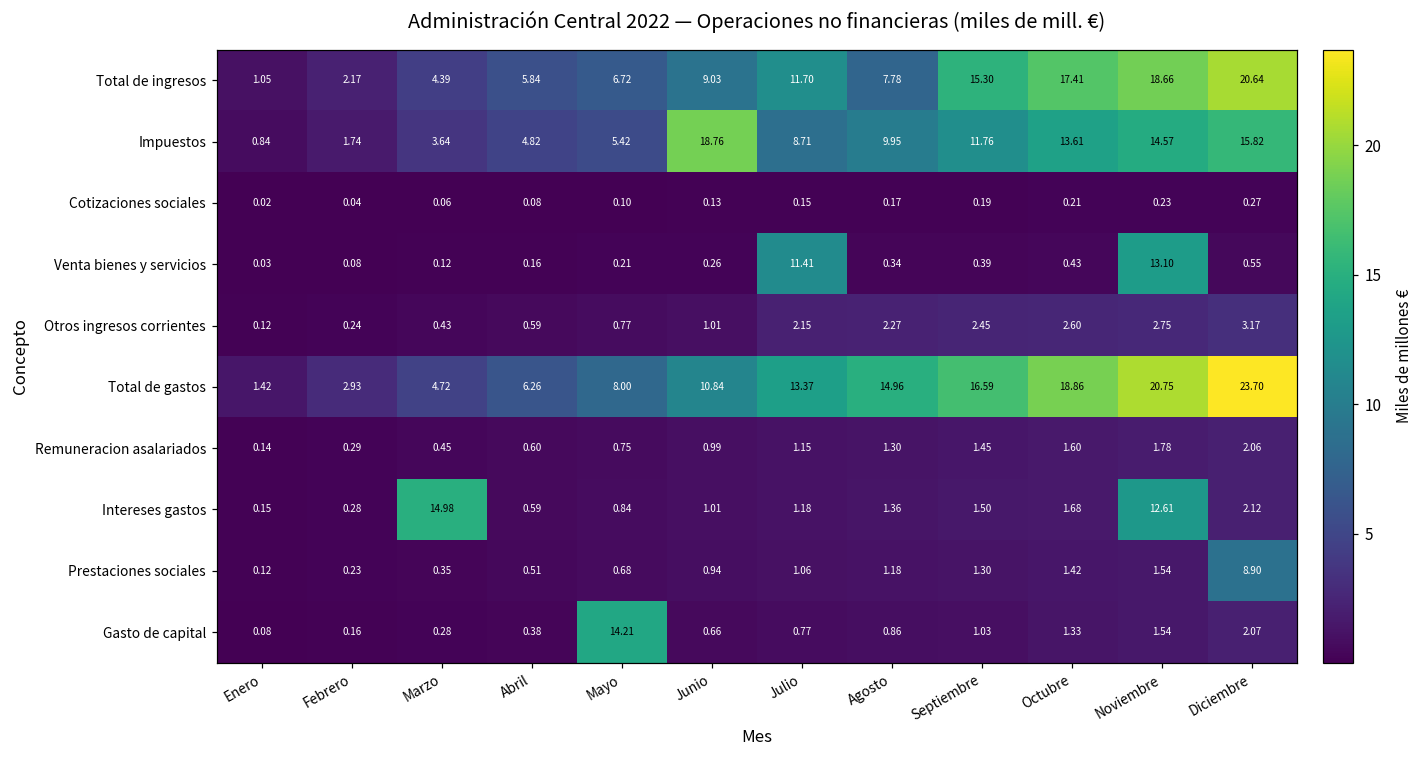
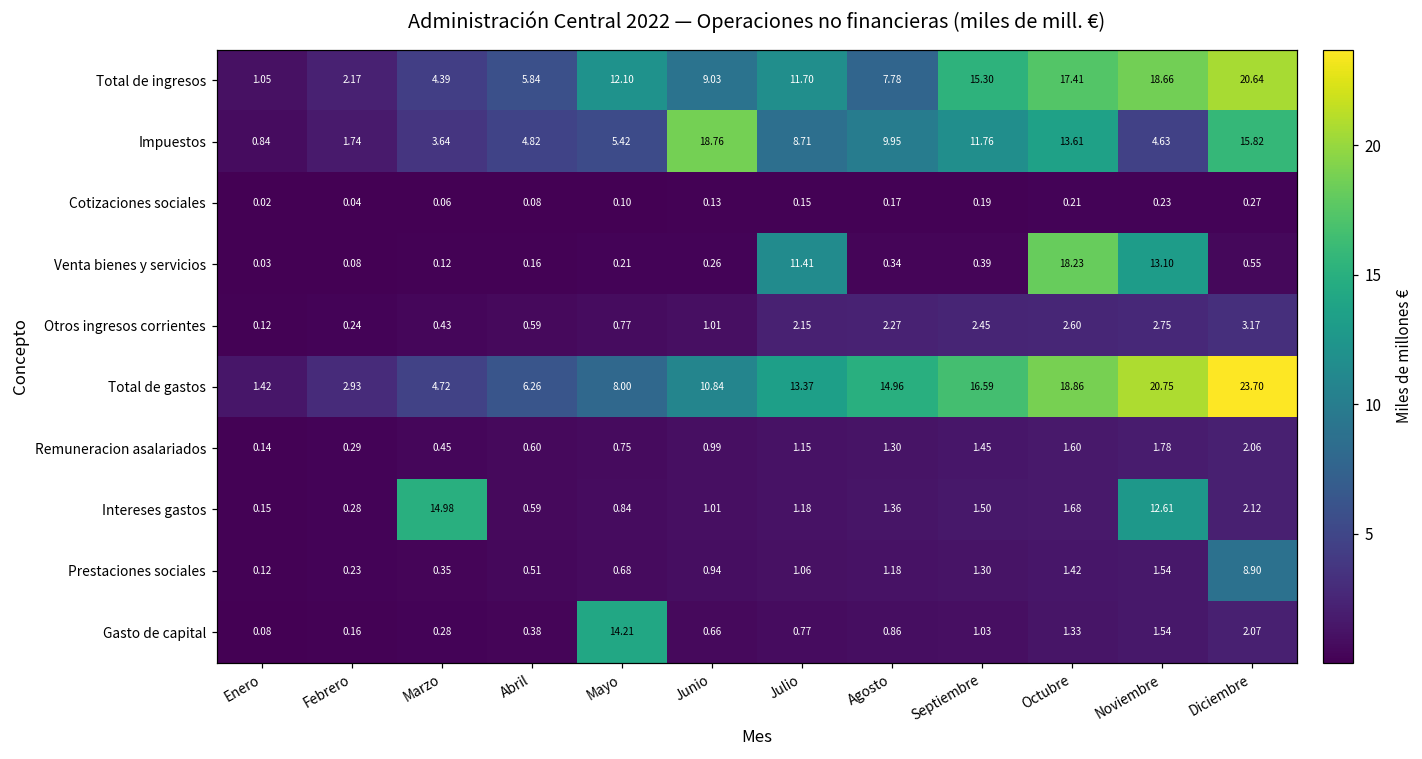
  {
    "Total de ingresos": {
      "Enero": 1.05,
      "Febrero": 2.17,
      "Marzo": 4.39,
      "Abril": 5.84,
-     "Mayo": 6.72,
+     "Mayo": 12.10,
      "Junio": 9.03,
      "Julio": 11.70,
      "Agosto": 7.78,
      "Septiembre": 15.30,
      "Octubre": 17.41,
      "Noviembre": 18.66,
      "Diciembre": 20.64
    },
    "Impuestos": {
      "Enero": 0.84,
      "Febrero": 1.74,
      "Marzo": 3.64,
      "Abril": 4.82,
      "Mayo": 5.42,
      "Junio": 18.76,
      "Julio": 8.71,
      "Agosto": 9.95,
      "Septiembre": 11.76,
      "Octubre": 13.61,
-     "Noviembre": 14.57,
+     "Noviembre": 4.63,
      "Diciembre": 15.82
    },
    "Cotizaciones sociales": {
      "Enero": 0.02,
      "Febrero": 0.04,
      "Marzo": 0.06,
      "Abril": 0.08,
      "Mayo": 0.10,
      "Junio": 0.13,
      "Julio": 0.15,
      "Agosto": 0.17,
      "Septiembre": 0.19,
      "Octubre": 0.21,
      "Noviembre": 0.23,
      "Diciembre": 0.27
    },
    "Venta bienes y servicios": {
      "Enero": 0.03,
      "Febrero": 0.08,
      "Marzo": 0.12,
      "Abril": 0.16,
      "Mayo": 0.21,
      "Junio": 0.26,
      "Julio": 11.41,
      "Agosto": 0.34,
      "Septiembre": 0.39,
-     "Octubre": 0.43,
+     "Octubre": 18.23,
      "Noviembre": 13.10,
      "Diciembre": 0.55
    },
    "Otros ingresos corrientes": {
      "Enero": 0.12,
      "Febrero": 0.24,
      "Marzo": 0.43,
      "Abril": 0.59,
      "Mayo": 0.77,
      "Junio": 1.01,
      "Julio": 2.15,
      "Agosto": 2.27,
      "Septiembre": 2.45,
      "Octubre": 2.60,
      "Noviembre": 2.75,
      "Diciembre": 3.17
    },
    "Total de gastos": {
      "Enero": 1.42,
      "Febrero": 2.93,
      "Marzo": 4.72,
      "Abril": 6.26,
      "Mayo": 8.00,
      "Junio": 10.84,
      "Julio": 13.37,
      "Agosto": 14.96,
      "Septiembre": 16.59,
      "Octubre": 18.86,
      "Noviembre": 20.75,
      "Diciembre": 23.70
    },
    "Remuneracion asalariados": {
      "Enero": 0.14,
      "Febrero": 0.29,
      "Marzo": 0.45,
      "Abril": 0.60,
      "Mayo": 0.75,
      "Junio": 0.99,
      "Julio": 1.15,
      "Agosto": 1.30,
      "Septiembre": 1.45,
      "Octubre": 1.60,
      "Noviembre": 1.78,
      "Diciembre": 2.06
    },
    "Intereses gastos": {
      "Enero": 0.15,
      "Febrero": 0.28,
      "Marzo": 14.98,
      "Abril": 0.59,
      "Mayo": 0.84,
      "Junio": 1.01,
      "Julio": 1.18,
      "Agosto": 1.36,
      "Septiembre": 1.50,
      "Octubre": 1.68,
      "Noviembre": 12.61,
      "Diciembre": 2.12
    },
    "Prestaciones sociales": {
      "Enero": 0.12,
      "Febrero": 0.23,
      "Marzo": 0.35,
      "Abril": 0.51,
      "Mayo": 0.68,
      "Junio": 0.94,
      "Julio": 1.06,
      "Agosto": 1.18,
      "Septiembre": 1.30,
      "Octubre": 1.42,
      "Noviembre": 1.54,
      "Diciembre": 8.90
    },
    "Gasto de capital": {
      "Enero": 0.08,
      "Febrero": 0.16,
      "Marzo": 0.28,
      "Abril": 0.38,
      "Mayo": 14.21,
      "Junio": 0.66,
      "Julio": 0.77,
      "Agosto": 0.86,
      "Septiembre": 1.03,
      "Octubre": 1.33,
      "Noviembre": 1.54,
      "Diciembre": 2.07
    }
  }
